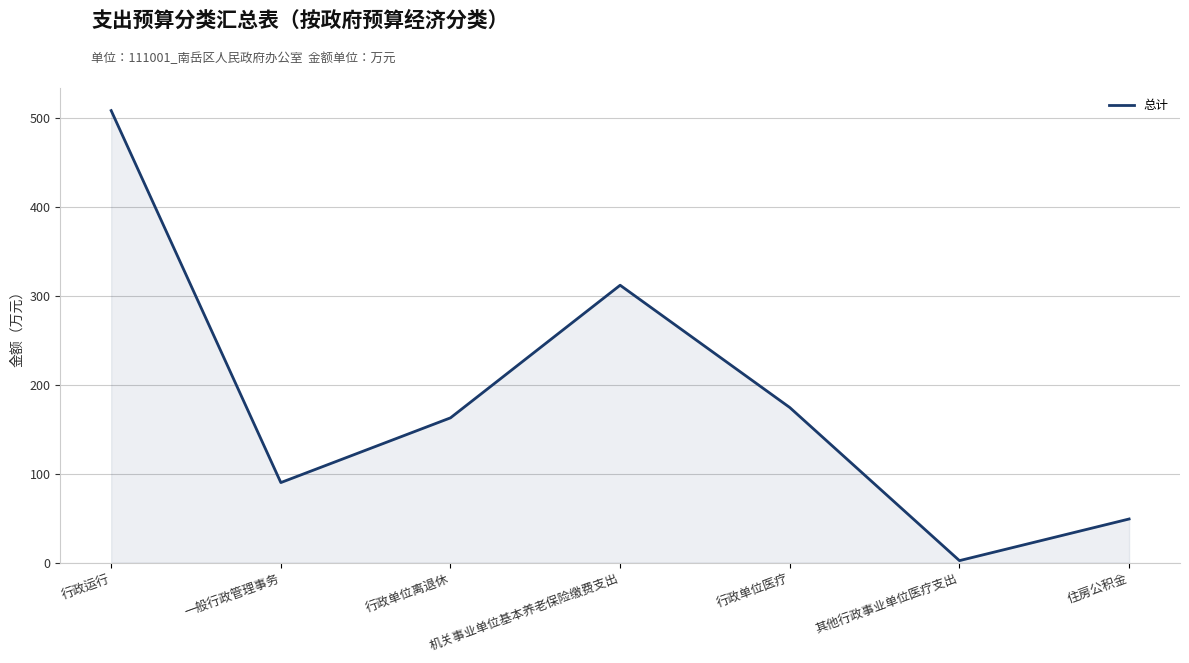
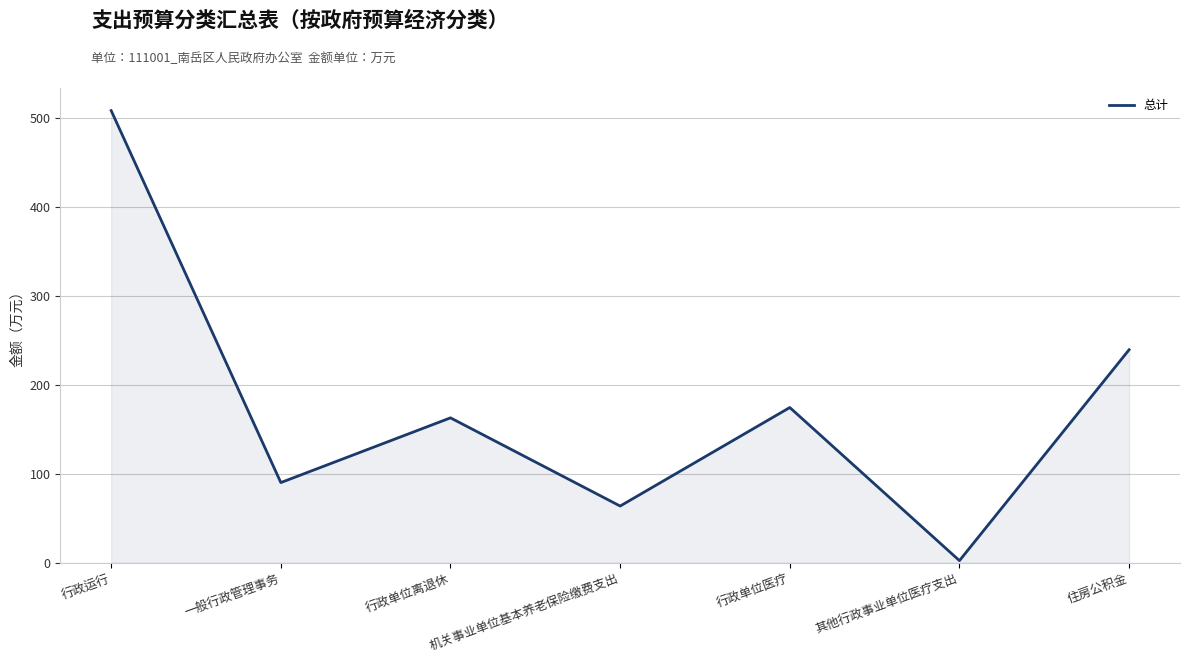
  {
    "行政运行": 510,
    "一般行政管理事务": 90,
    "行政单位离退休": 160,
-   "机关事业单位基本养老保险缴费支出": 310,
+   "机关事业单位基本养老保险缴费支出": 60,
    "行政单位医疗": 170,
    "其他行政事业单位医疗支出": 0,
-   "住房公积金": 50
+   "住房公积金": 240
  }
